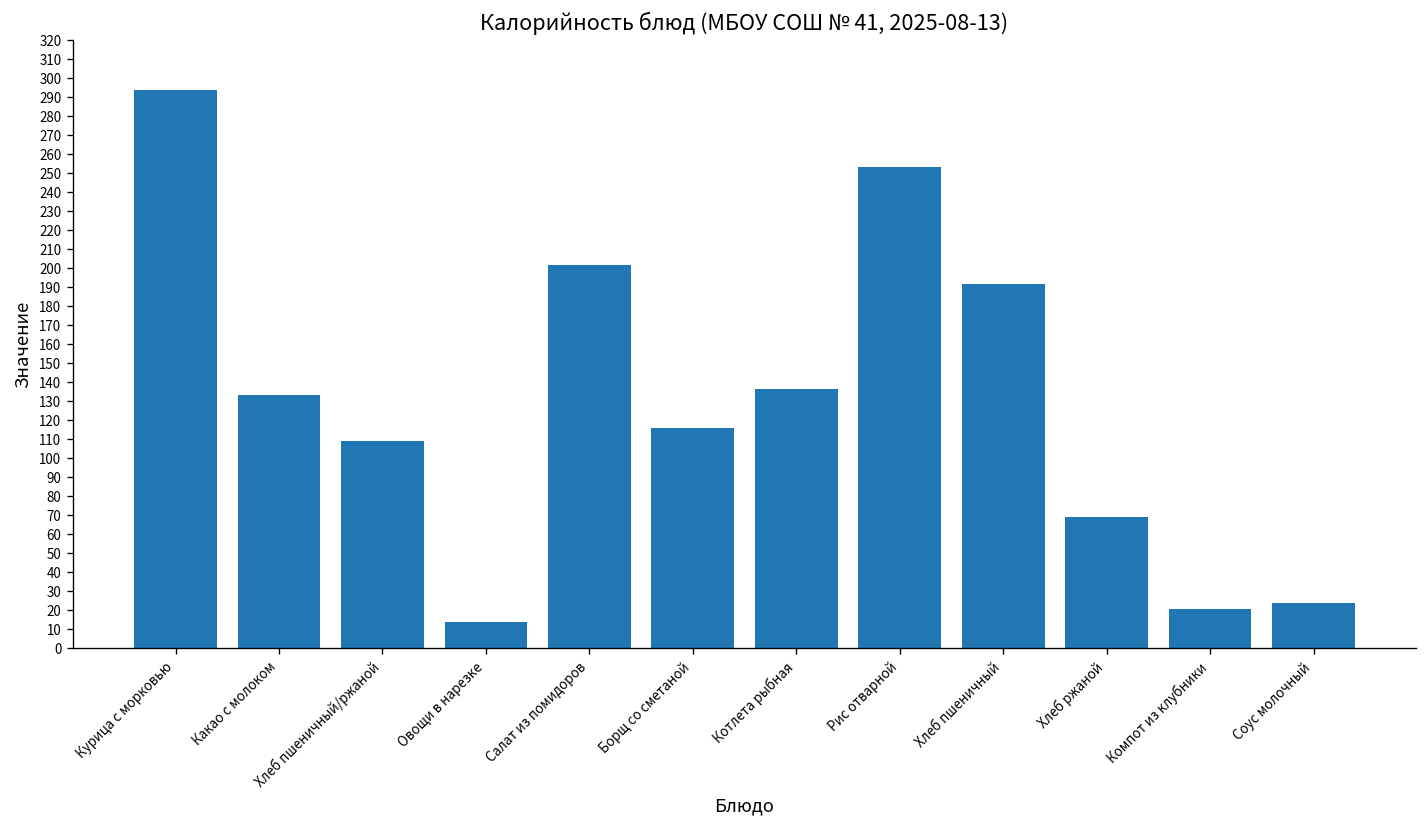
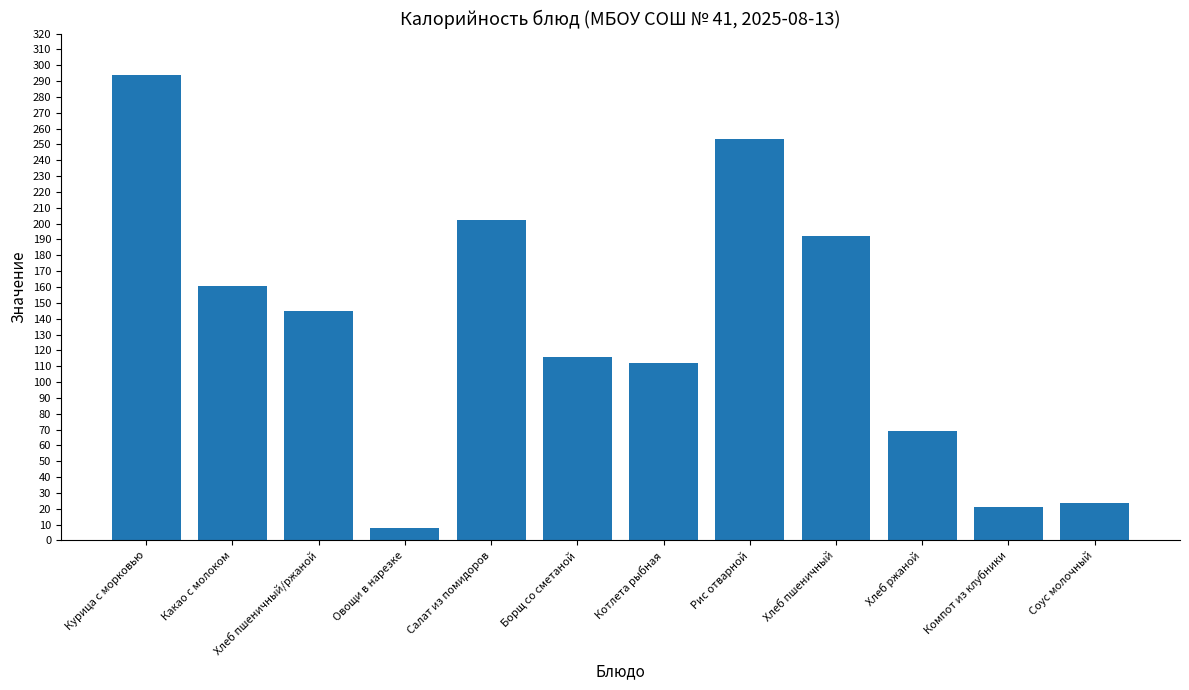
  {
    "Курица с морковью": 294,
-   "Какао с молоком": 133,
-   "Хлеб пшеничный/ржаной": 109,
-   "Овощи в нарезке": 14,
+   "Какао с молоком": 161,
+   "Хлеб пшеничный/ржаной": 145,
+   "Овощи в нарезке": 8,
    "Салат из помидоров": 202,
    "Борщ со сметаной": 116,
-   "Котлета рыбная": 136,
+   "Котлета рыбная": 112,
    "Рис отварной": 253,
    "Хлеб пшеничный": 192,
    "Хлеб ржаной": 69,
    "Компот из клубники": 21,
    "Соус молочный": 24
  }
